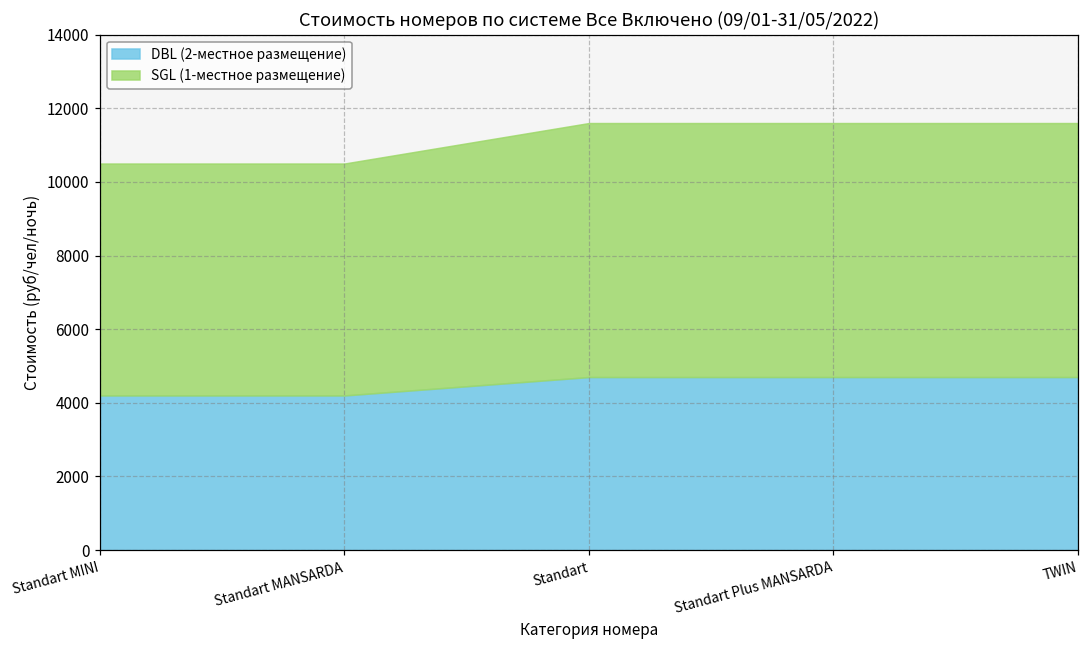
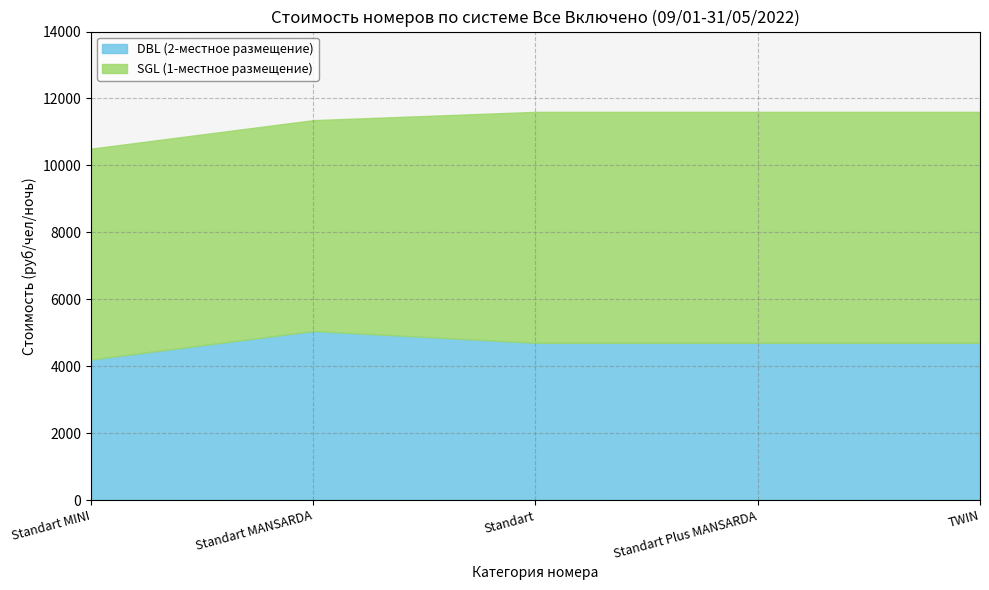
  {
    "DBL (2-местное размещение)": {
      "Standart MINI": 4200,
-     "Standart MANSARDA": 4200,
+     "Standart MANSARDA": 5100,
      "Standart": 4700,
      "Standart Plus MANSARDA": 4700,
      "TWIN": 4700
    },
    "SGL (1-местное размещение)": {
      "Standart MINI": 6300,
      "Standart MANSARDA": 6300,
      "Standart": 6900,
      "Standart Plus MANSARDA": 6900,
      "TWIN": 6900
    }
  }
